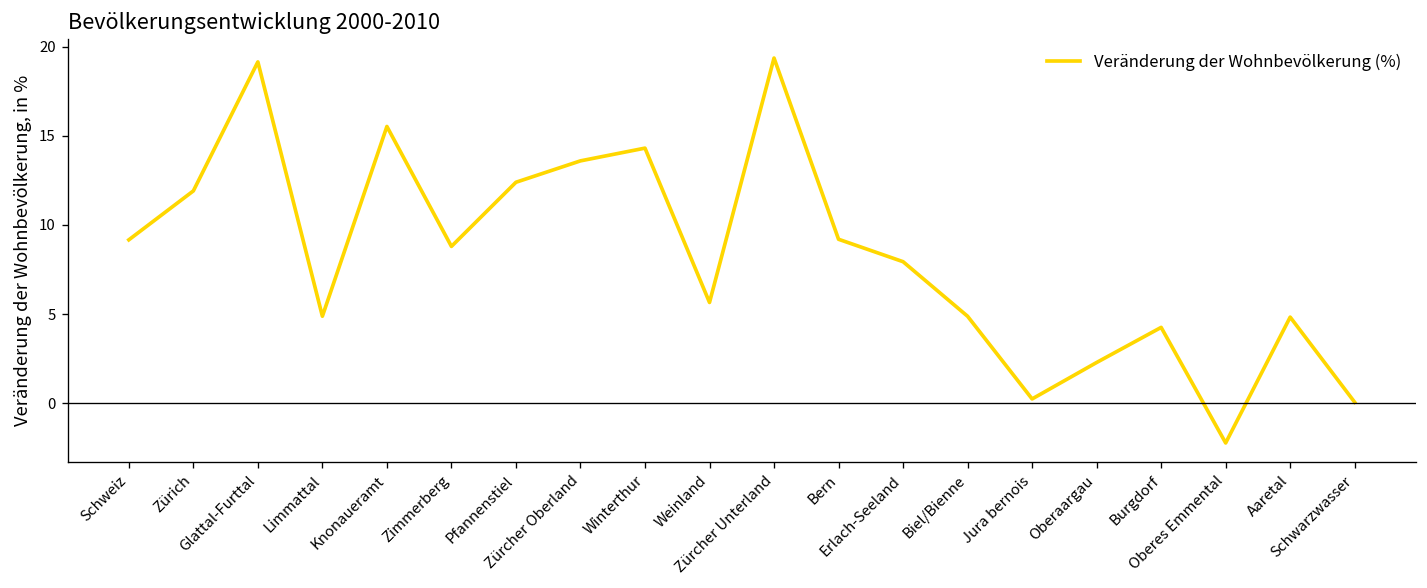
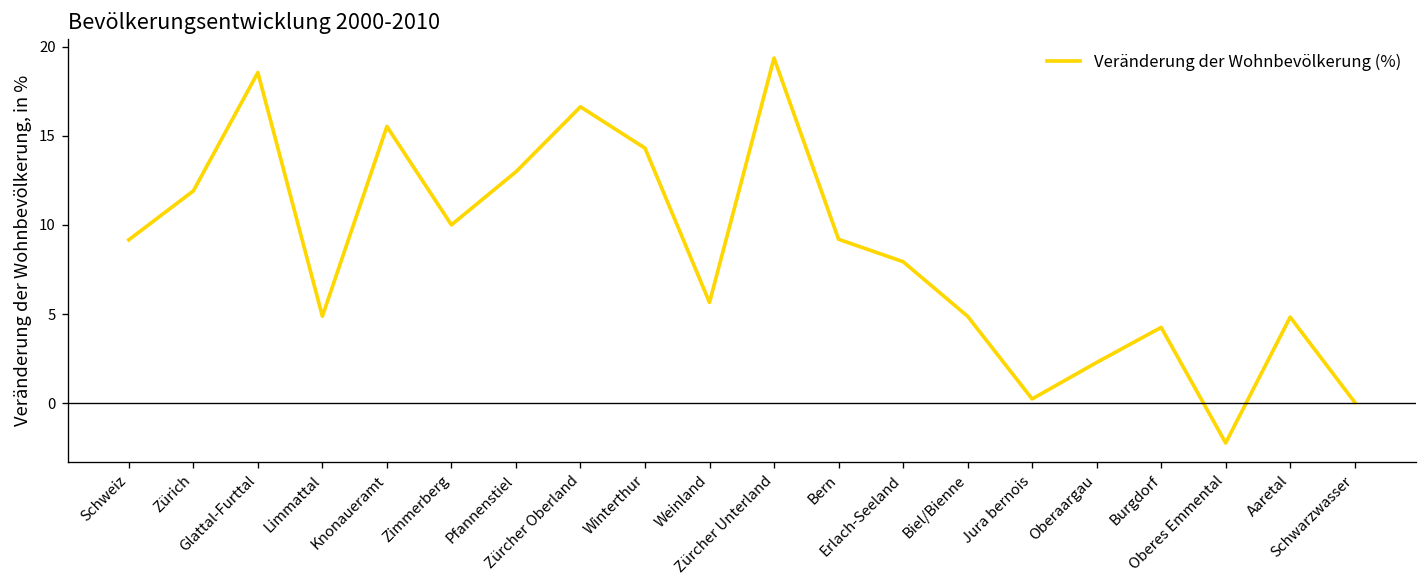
  {
    "Schweiz": 9.2,
    "Zürich": 11.9,
-   "Glattal-Furttal": 19.1,
+   "Glattal-Furttal": 18.5,
    "Limmattal": 4.9,
    "Knonaueramt": 15.5,
-   "Zimmerberg": 8.8,
-   "Pfannenstiel": 12.4,
-   "Zürcher Oberland": 13.6,
+   "Zimmerberg": 10.0,
+   "Pfannenstiel": 13.0,
+   "Zürcher Oberland": 16.6,
    "Winterthur": 14.3,
    "Weinland": 5.6,
    "Zürcher Unterland": 19.4,
    "Bern": 9.2,
    "Erlach-Seeland": 7.9,
    "Biel/Bienne": 4.9,
    "Jura bernois": 0.2,
    "Oberaargau": 2.3,
    "Burgdorf": 4.2,
    "Oberes Emmental": -2.2,
    "Aaretal": 4.8,
    "Schwarzwasser": 0.0
  }
